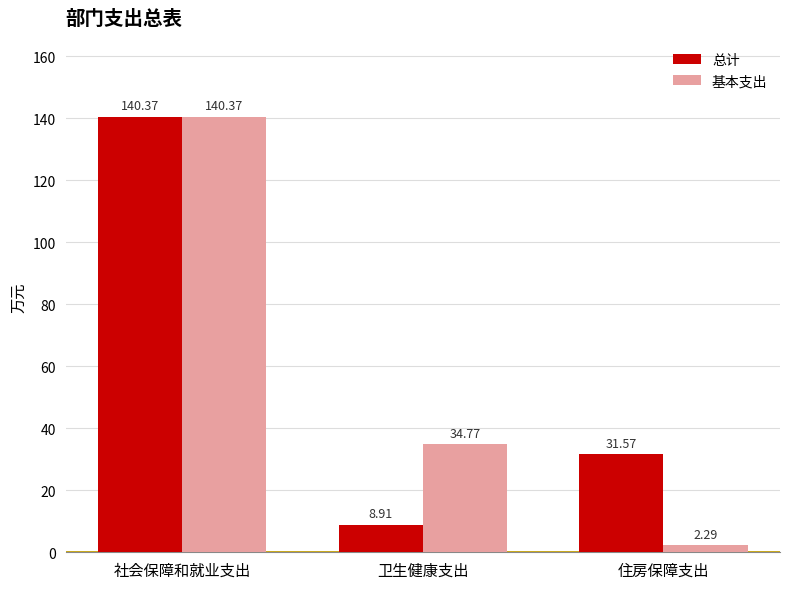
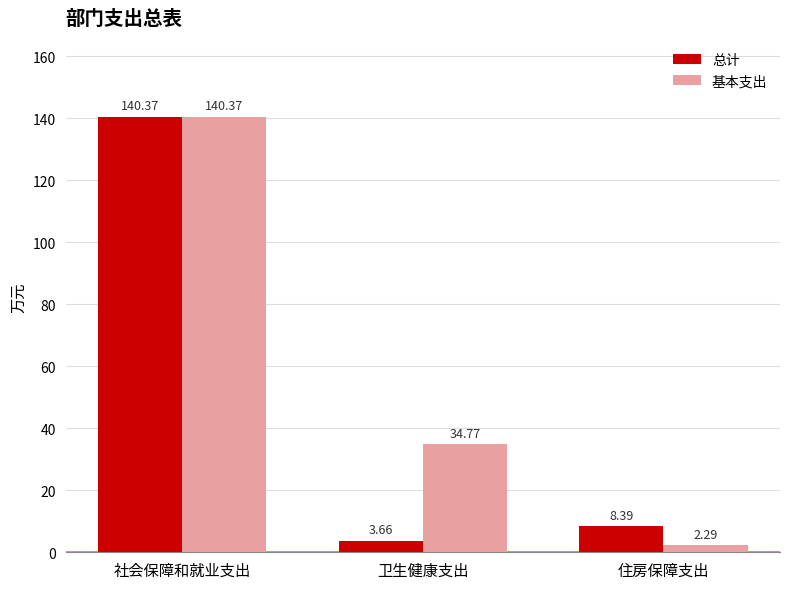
  {
    "总计": {
      "社会保障和就业支出": 140.37,
-     "卫生健康支出": 8.91,
-     "住房保障支出": 31.57
+     "卫生健康支出": 3.66,
+     "住房保障支出": 8.39
    },
    "基本支出": {
      "社会保障和就业支出": 140.37,
      "卫生健康支出": 34.77,
      "住房保障支出": 2.29
    }
  }
